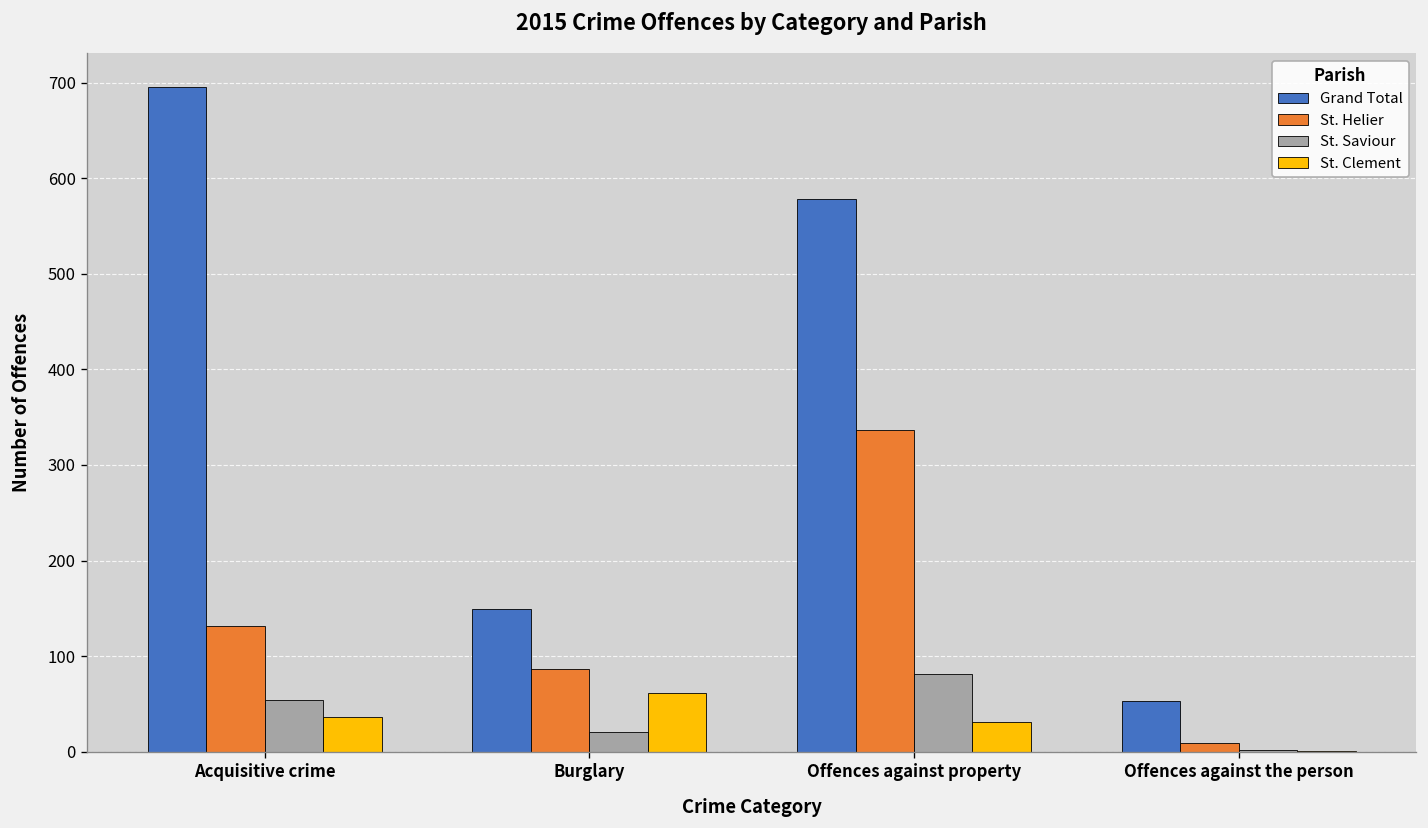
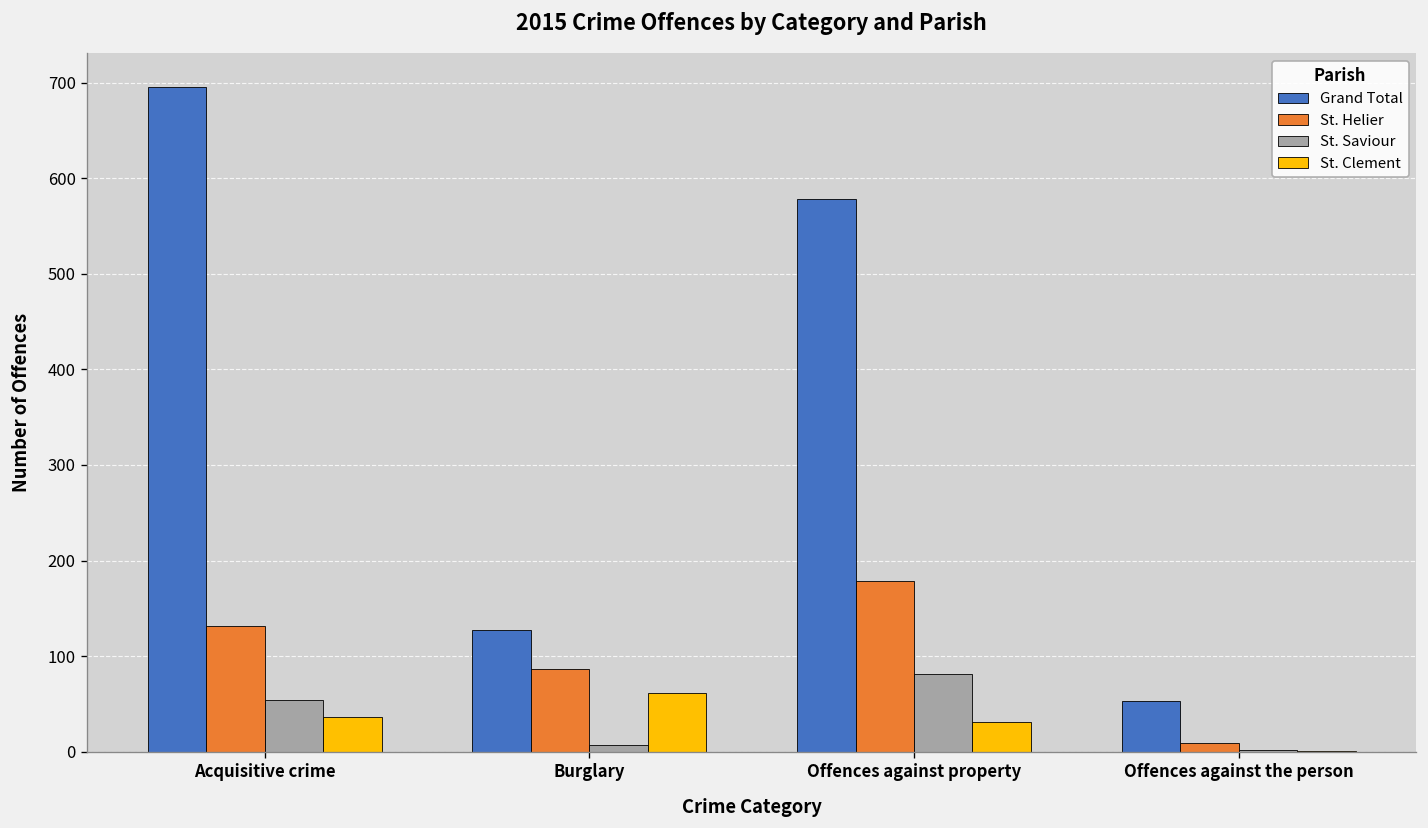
  {
    "Grand Total": {
      "Acquisitive crime": 700,
-     "Burglary": 150,
+     "Burglary": 130,
      "Offences against property": 580,
      "Offences against the person": 50
    },
    "St. Helier": {
      "Acquisitive crime": 130,
      "Burglary": 90,
-     "Offences against property": 340,
+     "Offences against property": 180,
      "Offences against the person": 10
    },
    "St. Saviour": {
      "Acquisitive crime": 50,
-     "Burglary": 20,
+     "Burglary": 10,
      "Offences against property": 80
    },
    "St. Clement": {
      "Acquisitive crime": 40,
      "Burglary": 60,
      "Offences against property": 30
    }
  }
